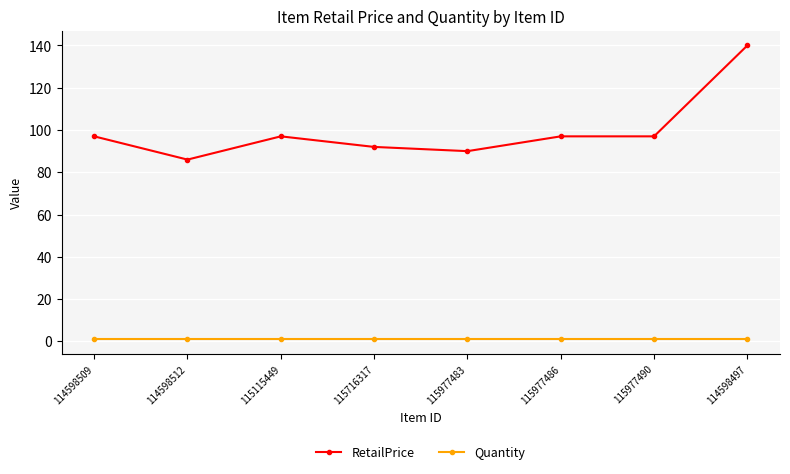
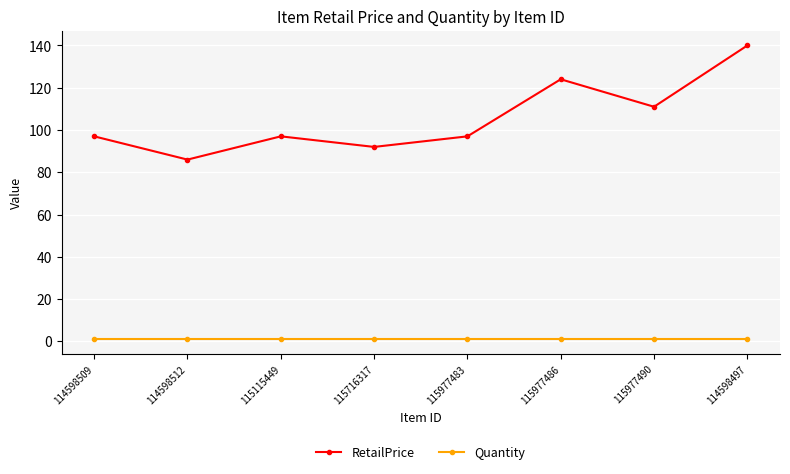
  {
    "RetailPrice": {
      "114598509": 97,
      "114598512": 86,
      "115115449": 97,
      "115716317": 92,
-     "115977483": 90,
-     "115977486": 97,
-     "115977490": 97,
+     "115977483": 97,
+     "115977486": 124,
+     "115977490": 111,
      "114598497": 140
    },
    "Quantity": {
      "114598509": 1,
      "114598512": 1,
      "115115449": 1,
      "115716317": 1,
      "115977483": 1,
      "115977486": 1,
      "115977490": 1,
      "114598497": 1
    }
  }
